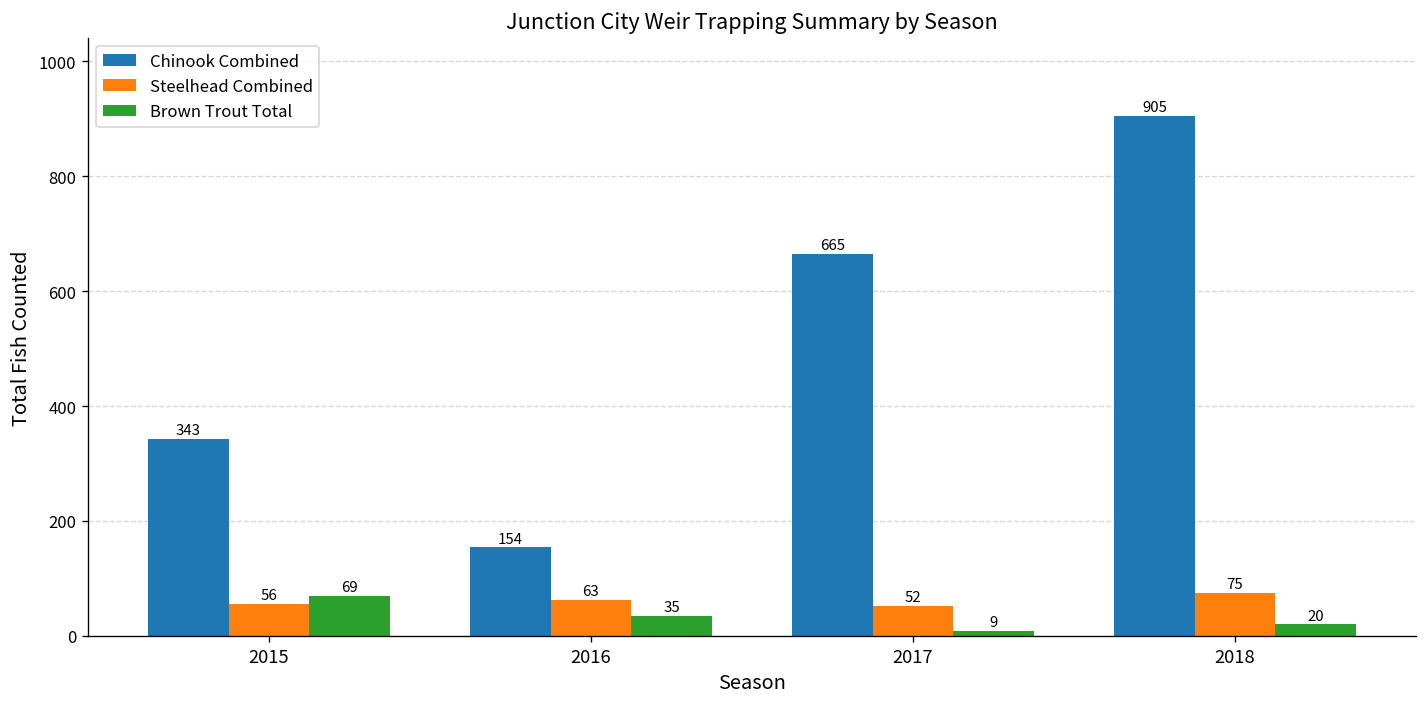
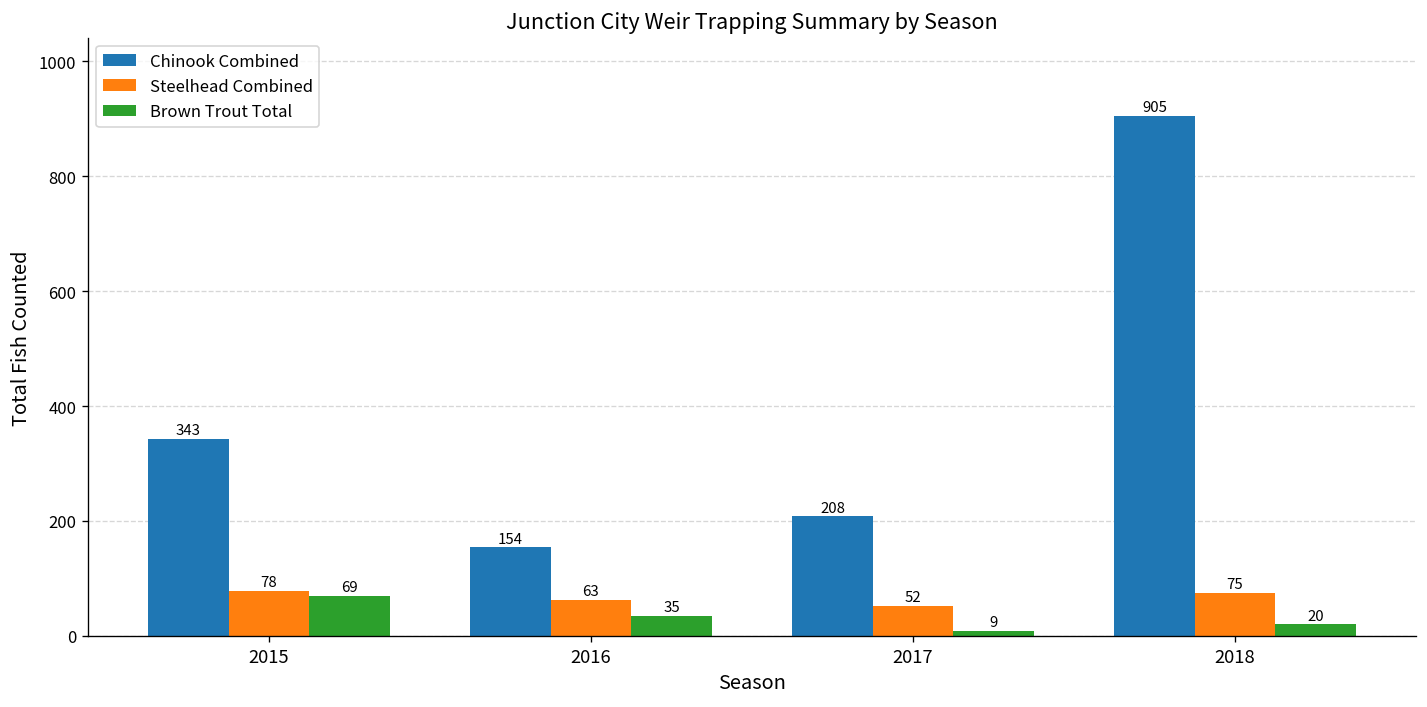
  {
    "Chinook Combined": {
      "2015": 343,
      "2016": 154,
-     "2017": 665,
+     "2017": 208,
      "2018": 905
    },
    "Steelhead Combined": {
-     "2015": 56,
+     "2015": 78,
      "2016": 63,
      "2017": 52,
      "2018": 75
    },
    "Brown Trout Total": {
      "2015": 69,
      "2016": 35,
      "2017": 9,
      "2018": 20
    }
  }
